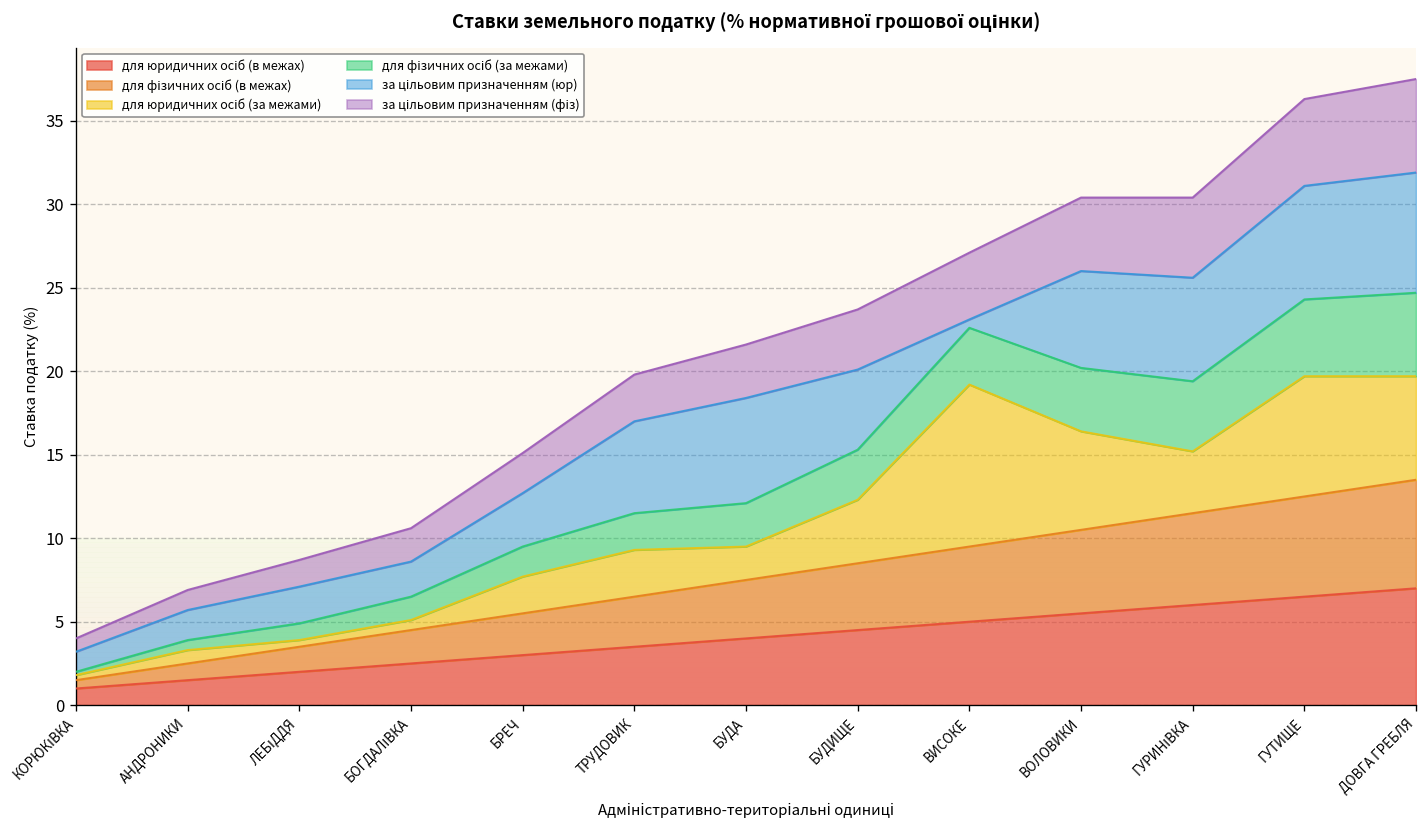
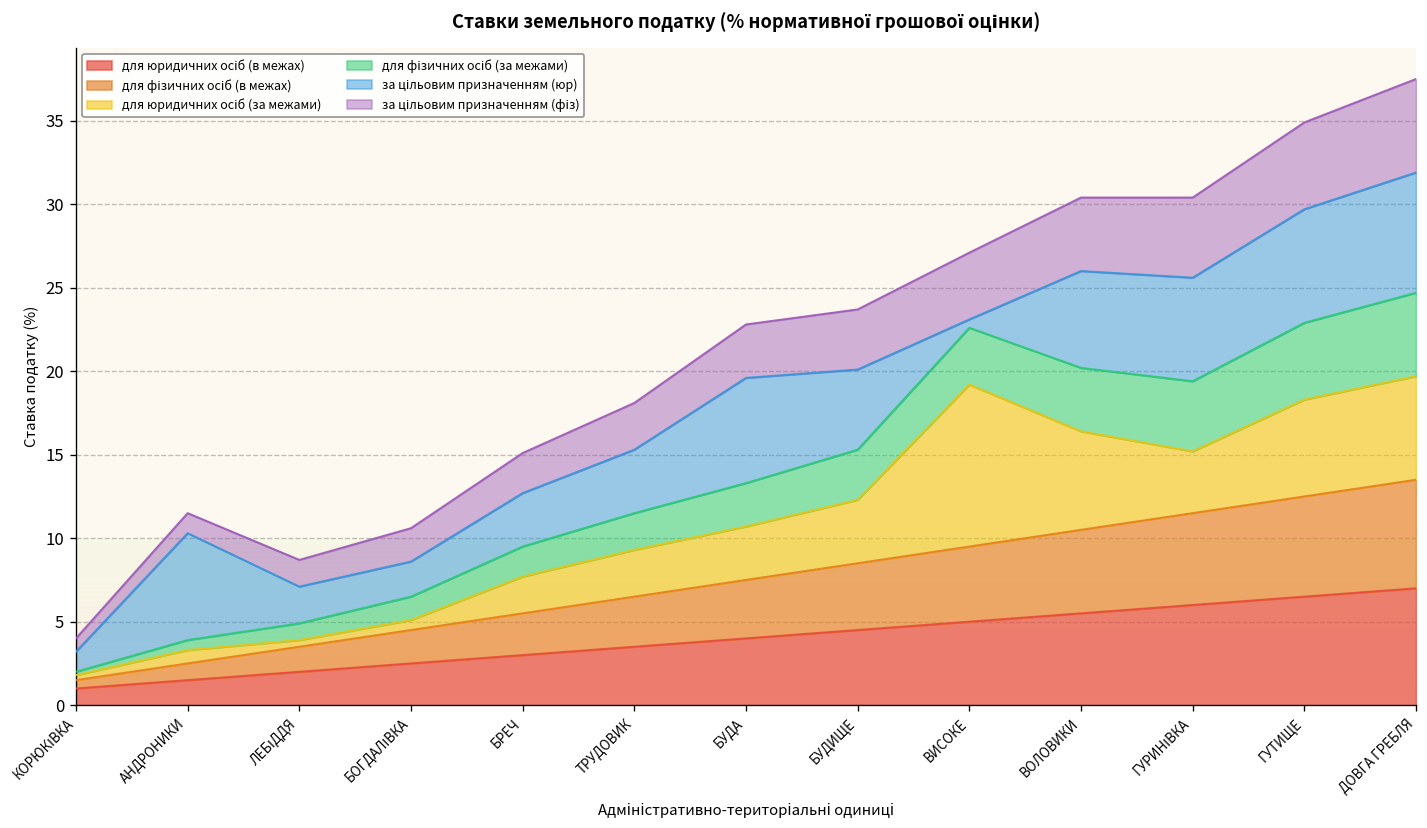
  {
    "для юридичних осіб (за межами)": {
      "КОРЮКІВКА": 0.3,
      "АНДРОНИКИ": 0.8,
      "ЛЕБІДДЯ": 0.4,
      "БОГДАЛІВКА": 0.6,
      "БРЕЧ": 2.2,
      "ТРУДОВИК": 2.8,
-     "БУДА": 2.0,
+     "БУДА": 3.2,
      "БУДИЩЕ": 3.8,
      "ВИСОКЕ": 9.7,
      "ВОЛОВИКИ": 5.9,
      "ГУРИНІВКА": 3.7,
-     "ГУТИЩЕ": 7.2,
+     "ГУТИЩЕ": 5.8,
      "ДОВГА ГРЕБЛЯ": 6.2
    },
    "для фізичних осіб (за межами)": {
      "КОРЮКІВКА": 0.2,
      "АНДРОНИКИ": 0.6,
      "ЛЕБІДДЯ": 1.0,
      "БОГДАЛІВКА": 1.4,
      "БРЕЧ": 1.8,
      "ТРУДОВИК": 2.2,
      "БУДА": 2.6,
      "БУДИЩЕ": 3.0,
      "ВИСОКЕ": 3.4,
      "ВОЛОВИКИ": 3.8,
      "ГУРИНІВКА": 4.2,
      "ГУТИЩЕ": 4.6,
      "ДОВГА ГРЕБЛЯ": 5.0
    },
    "за цільовим призначенням (юр)": {
      "КОРЮКІВКА": 1.2,
-     "АНДРОНИКИ": 1.8,
+     "АНДРОНИКИ": 6.4,
      "ЛЕБІДДЯ": 2.2,
      "БОГДАЛІВКА": 2.1,
      "БРЕЧ": 3.2,
-     "ТРУДОВИК": 5.5,
+     "ТРУДОВИК": 3.8,
      "БУДА": 6.3,
      "БУДИЩЕ": 4.8,
      "ВИСОКЕ": 0.5,
      "ВОЛОВИКИ": 5.8,
      "ГУРИНІВКА": 6.2,
      "ГУТИЩЕ": 6.8,
      "ДОВГА ГРЕБЛЯ": 7.2
    },
    "за цільовим призначенням (фіз)": {
      "КОРЮКІВКА": 0.8,
      "АНДРОНИКИ": 1.2,
      "ЛЕБІДДЯ": 1.6,
      "БОГДАЛІВКА": 2.0,
      "БРЕЧ": 2.4,
      "ТРУДОВИК": 2.8,
      "БУДА": 3.2,
      "БУДИЩЕ": 3.6,
      "ВИСОКЕ": 4.0,
      "ВОЛОВИКИ": 4.4,
      "ГУРИНІВКА": 4.8,
      "ГУТИЩЕ": 5.2,
      "ДОВГА ГРЕБЛЯ": 5.6
    }
  }
